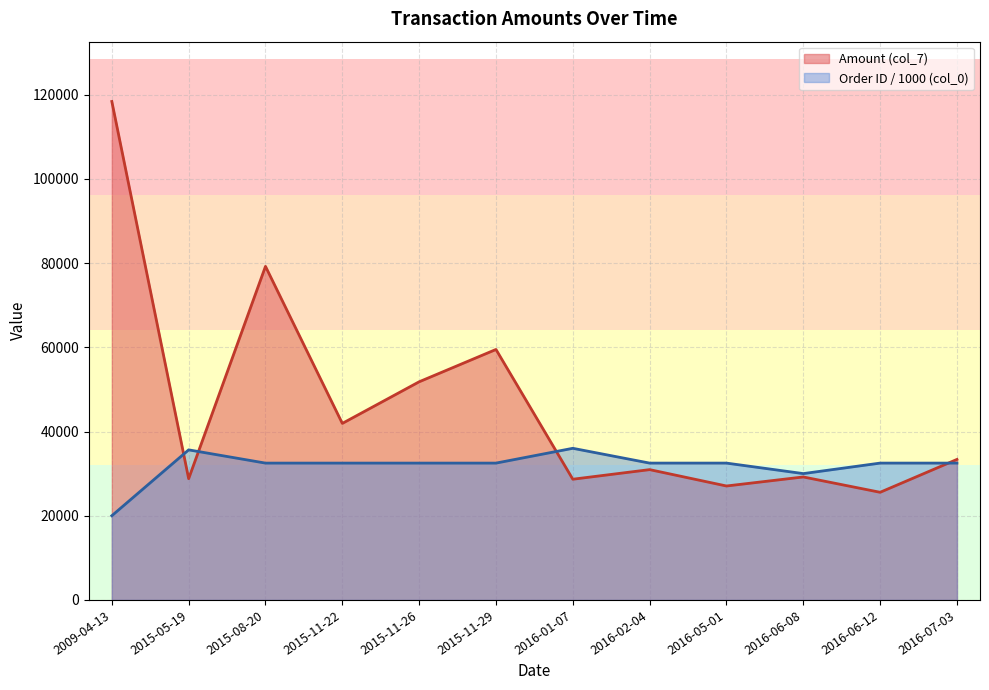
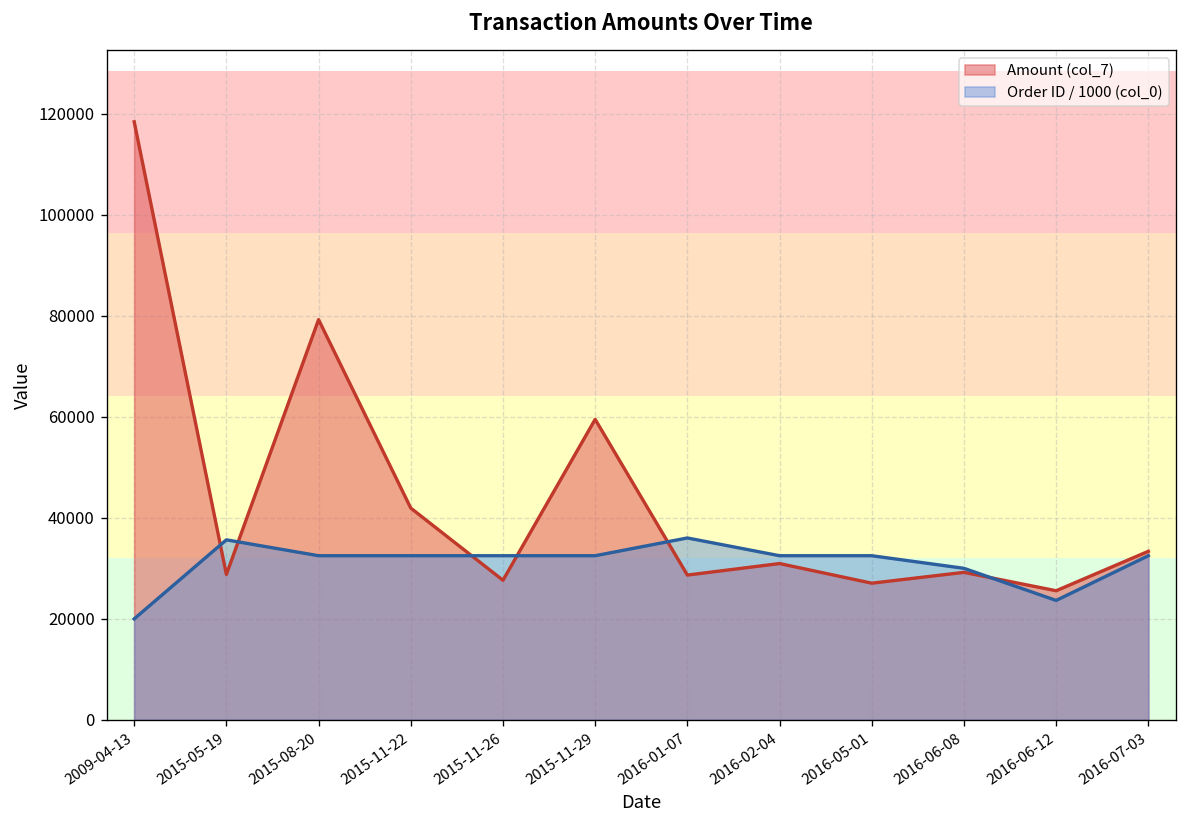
  {
    "Amount (col_7)": {
      "2009-04-13": 118000,
      "2015-05-19": 29000,
      "2015-08-20": 79000,
      "2015-11-22": 42000,
-     "2015-11-26": 52000,
+     "2015-11-26": 28000,
      "2015-11-29": 59000,
      "2016-01-07": 29000,
      "2016-02-04": 31000,
      "2016-05-01": 27000,
      "2016-06-08": 29000,
      "2016-06-12": 26000,
      "2016-07-03": 33000
    },
    "Order ID / 1000 (col_0)": {
      "2009-04-13": 20000,
      "2015-05-19": 36000,
      "2015-08-20": 33000,
      "2015-11-22": 33000,
      "2015-11-26": 33000,
      "2015-11-29": 33000,
      "2016-01-07": 36000,
      "2016-02-04": 33000,
      "2016-05-01": 33000,
      "2016-06-08": 30000,
-     "2016-06-12": 33000,
+     "2016-06-12": 24000,
      "2016-07-03": 33000
    }
  }
